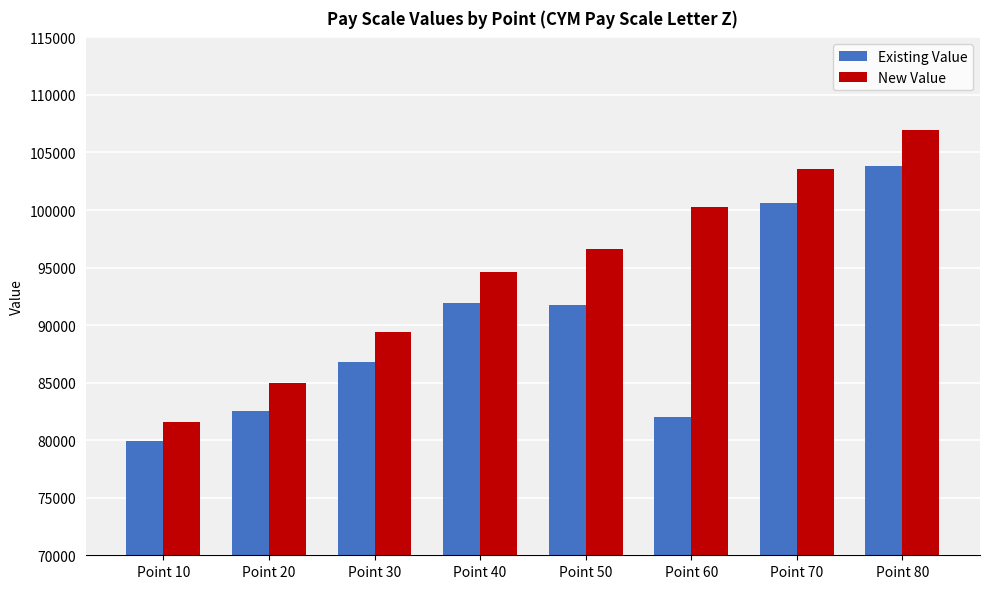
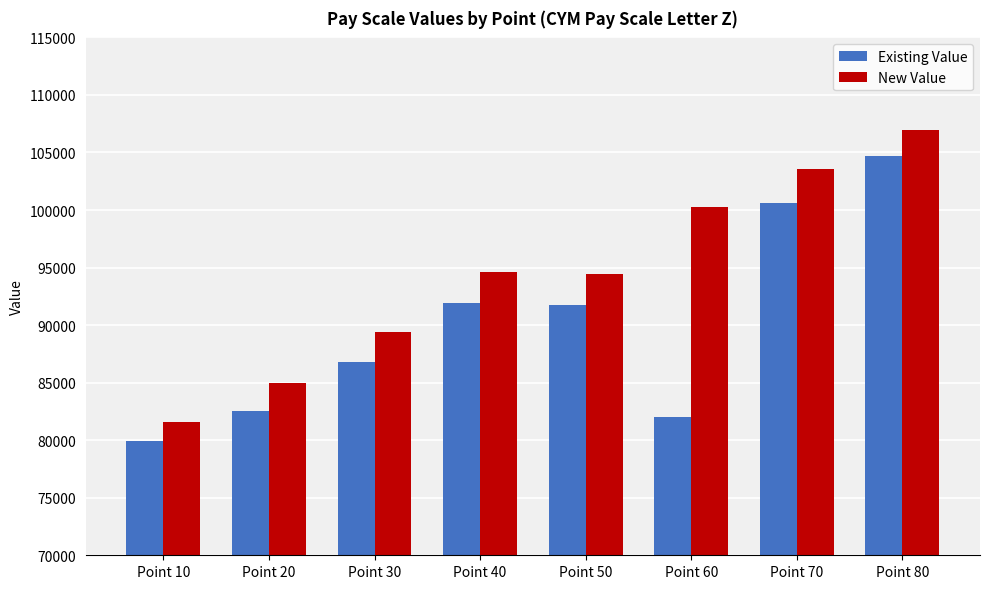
  {
    "Existing Value": {
      "Point 10": 80000,
      "Point 20": 82500,
      "Point 30": 86800,
      "Point 40": 91900,
      "Point 50": 91700,
      "Point 60": 82000,
      "Point 70": 100600,
-     "Point 80": 103800
+     "Point 80": 104700
    },
    "New Value": {
      "Point 10": 81600,
      "Point 20": 85000,
      "Point 30": 89400,
      "Point 40": 94600,
-     "Point 50": 96600,
+     "Point 50": 94500,
      "Point 60": 100300,
      "Point 70": 103600,
      "Point 80": 106900
    }
  }
